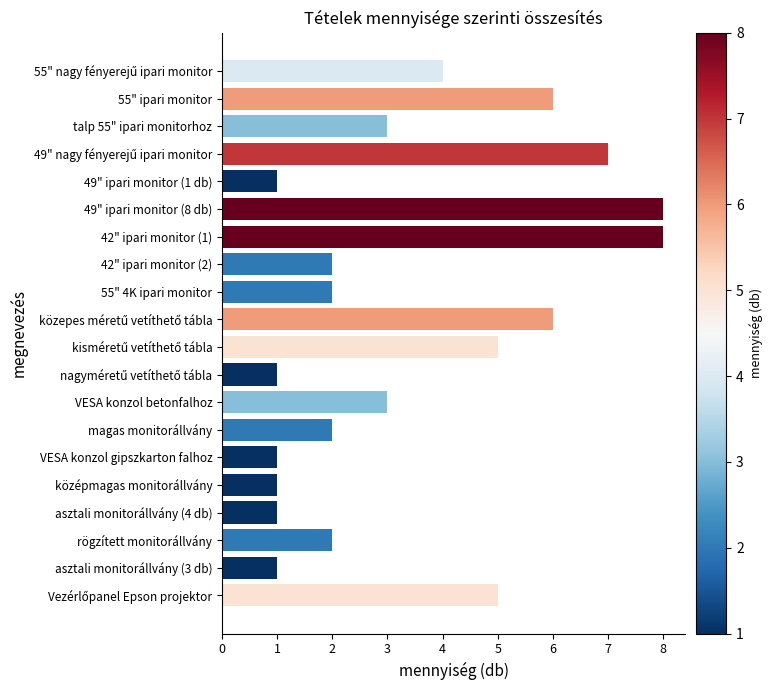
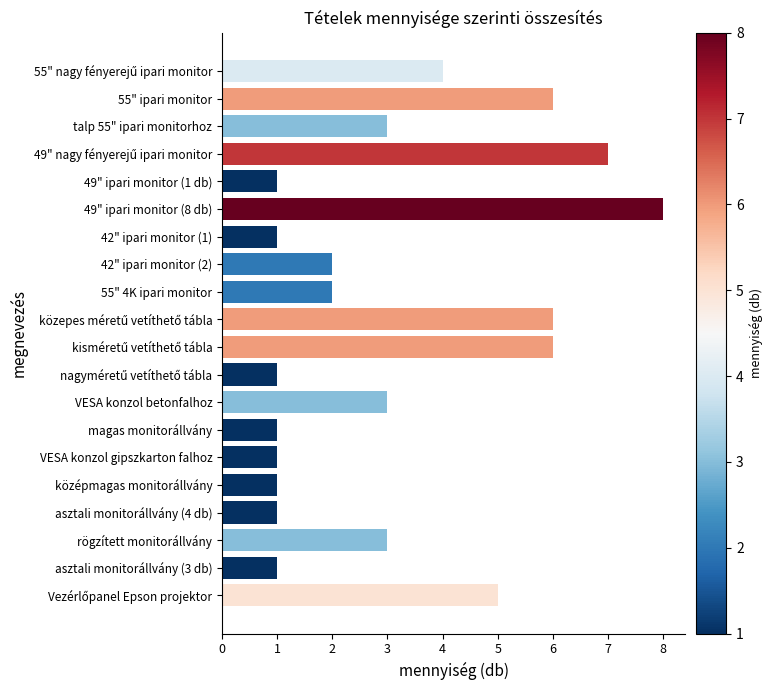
  {
    "55\" nagy fényerejű ipari monitor": 4,
    "55\" ipari monitor": 6,
    "talp 55\" ipari monitorhoz": 3,
    "49\" nagy fényerejű ipari monitor": 7,
    "49\" ipari monitor (1 db)": 1,
    "49\" ipari monitor (8 db)": 8,
-   "42\" ipari monitor (1)": 8,
+   "42\" ipari monitor (1)": 1,
    "42\" ipari monitor (2)": 2,
    "55\" 4K ipari monitor": 2,
    "közepes méretű vetíthető tábla": 6,
-   "kisméretű vetíthető tábla": 5,
+   "kisméretű vetíthető tábla": 6,
    "nagyméretű vetíthető tábla": 1,
    "VESA konzol betonfalhoz": 3,
-   "magas monitorállvány": 2,
+   "magas monitorállvány": 1,
    "VESA konzol gipszkarton falhoz": 1,
    "középmagas monitorállvány": 1,
    "asztali monitorállvány (4 db)": 1,
-   "rögzített monitorállvány": 2,
+   "rögzített monitorállvány": 3,
    "asztali monitorállvány (3 db)": 1,
    "Vezérlőpanel Epson projektor": 5
  }
